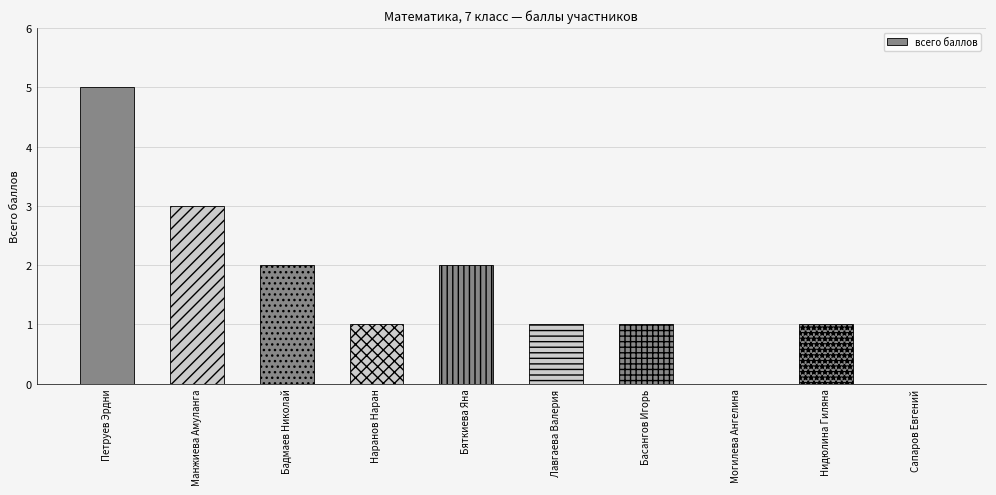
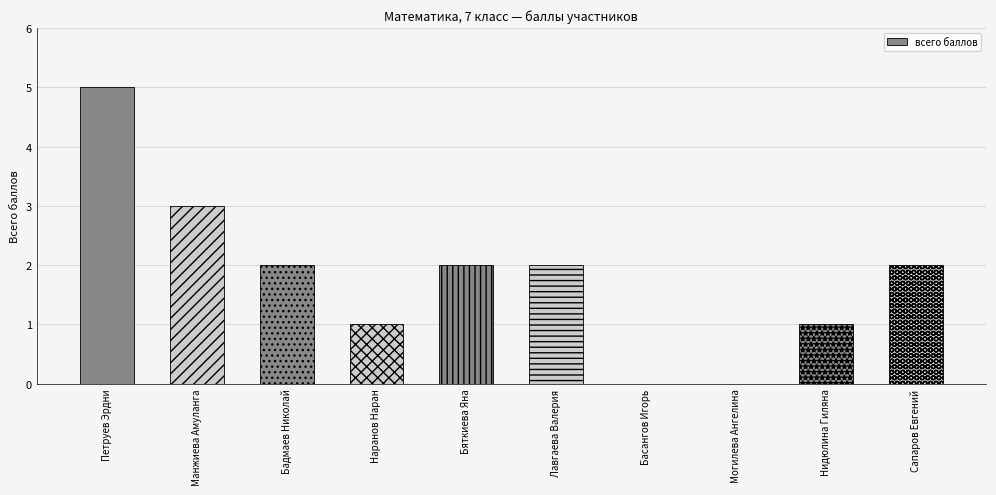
  {
    "Петруев Эрдни": 5,
    "Манжиева Амуланга": 3,
    "Бадмаев Николай": 2,
    "Наранов Наран": 1,
    "Бяткиева Яна": 2,
-   "Лавгаева Валерия": 1,
-   "Басангов Игорь": 1,
+   "Лавгаева Валерия": 2,
+   "Басангов Игорь": 0,
    "Могилева Ангелина": 0,
    "Нидюлина Гиляна": 1,
-   "Сапаров Евгений": 0
+   "Сапаров Евгений": 2
  }
